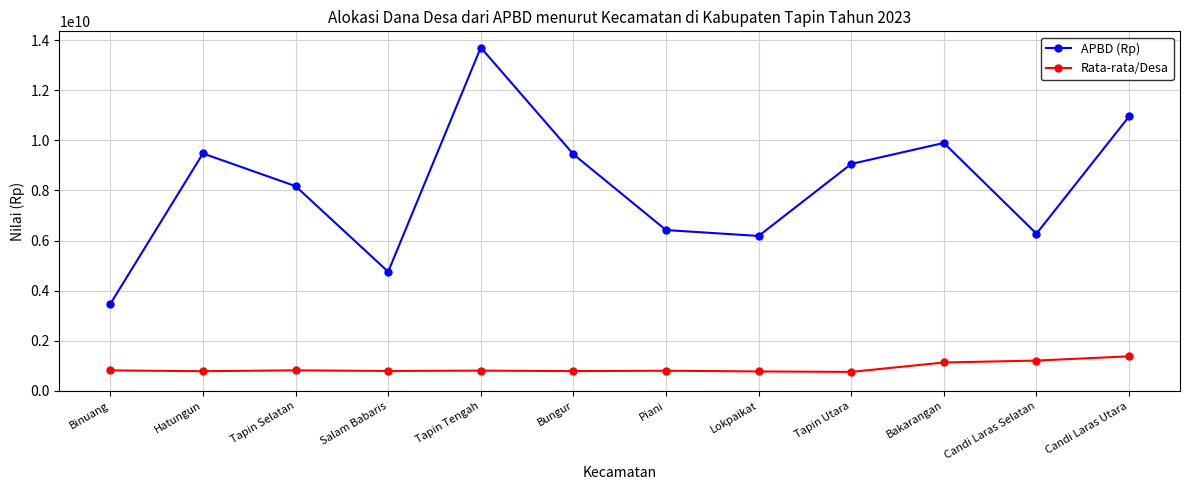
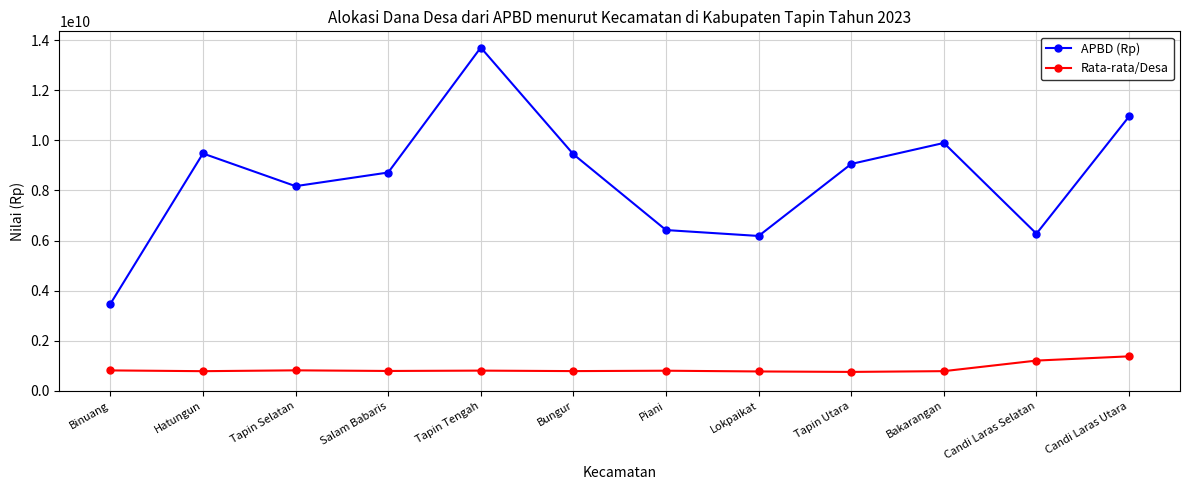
  {
    "APBD (Rp)": {
      "Binuang": 3500000000,
      "Hatungun": 9500000000,
      "Tapin Selatan": 8200000000,
-     "Salam Babaris": 4800000000,
+     "Salam Babaris": 8700000000,
      "Tapin Tengah": 13700000000,
      "Bungur": 9400000000,
      "Piani": 6400000000,
      "Lokpaikat": 6200000000,
      "Tapin Utara": 9100000000,
      "Bakarangan": 9900000000,
      "Candi Laras Selatan": 6300000000,
      "Candi Laras Utara": 10900000000
    },
    "Rata-rata/Desa": {
      "Binuang": 800000000,
      "Hatungun": 800000000,
      "Tapin Selatan": 800000000,
      "Salam Babaris": 800000000,
      "Tapin Tengah": 800000000,
      "Bungur": 800000000,
      "Piani": 800000000,
      "Lokpaikat": 800000000,
      "Tapin Utara": 800000000,
-     "Bakarangan": 1100000000,
+     "Bakarangan": 800000000,
      "Candi Laras Selatan": 1200000000,
      "Candi Laras Utara": 1400000000
    }
  }
